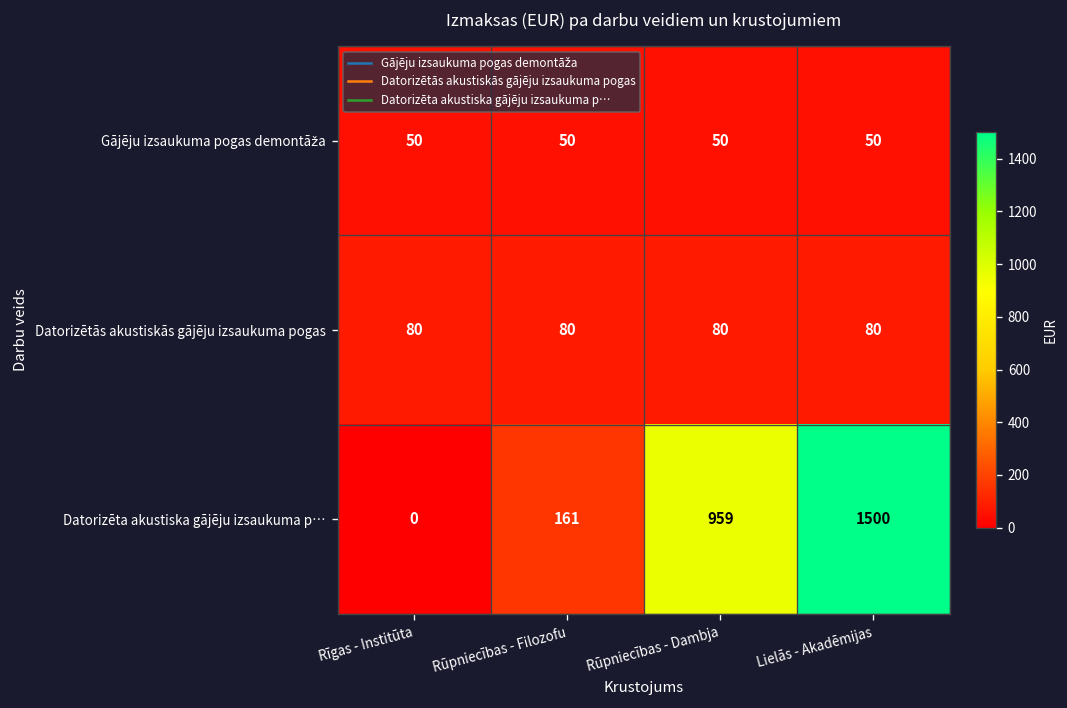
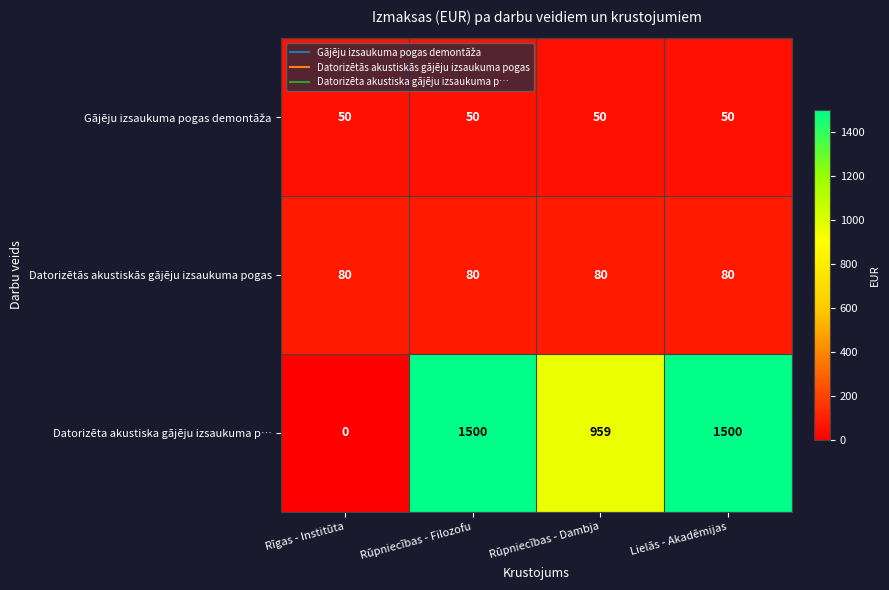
  {
    "Gājēju izsaukuma pogas demontāža": {
      "Rīgas - Institūta": 50,
      "Rūpniecības - Filozofu": 50,
      "Rūpniecības - Dambja": 50,
      "Lielās - Akadēmijas": 50
    },
    "Datorizētās akustiskās gājēju izsaukuma pogas": {
      "Rīgas - Institūta": 80,
      "Rūpniecības - Filozofu": 80,
      "Rūpniecības - Dambja": 80,
      "Lielās - Akadēmijas": 80
    },
    "Datorizēta akustiska gājēju izsaukuma p…": {
      "Rīgas - Institūta": 0,
-     "Rūpniecības - Filozofu": 161,
+     "Rūpniecības - Filozofu": 1500,
      "Rūpniecības - Dambja": 959,
      "Lielās - Akadēmijas": 1500
    }
  }
